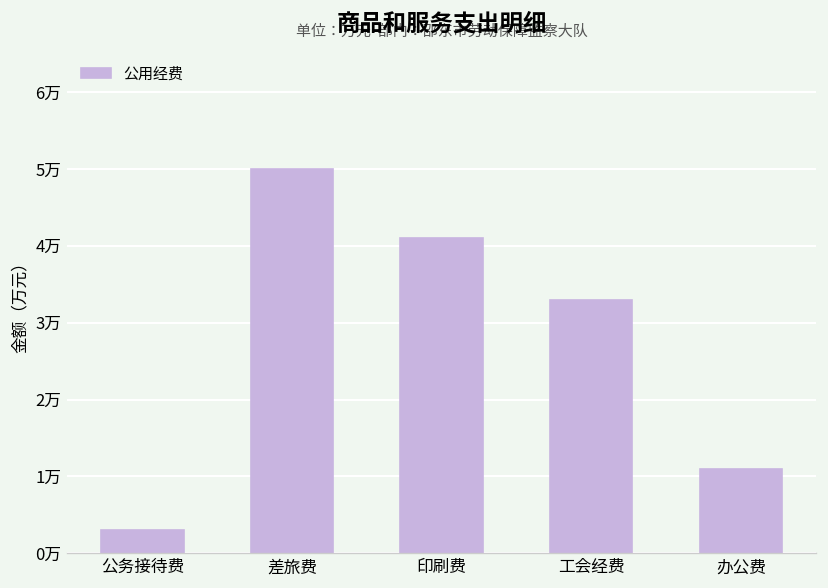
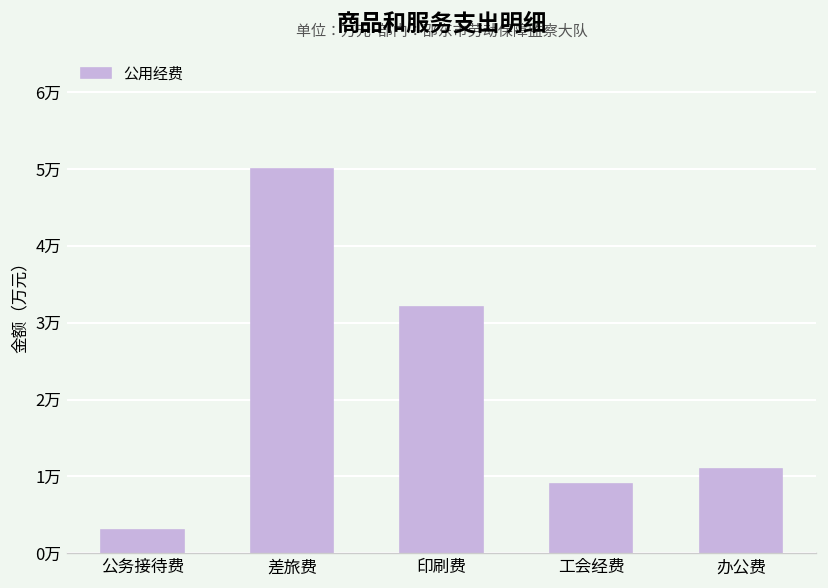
  {
    "公务接待费": "0.3万",
    "差旅费": "5.0万",
-   "印刷费": "4.1万",
-   "工会经费": "3.3万",
+   "印刷费": "3.2万",
+   "工会经费": "0.9万",
    "办公费": "1.1万"
  }
